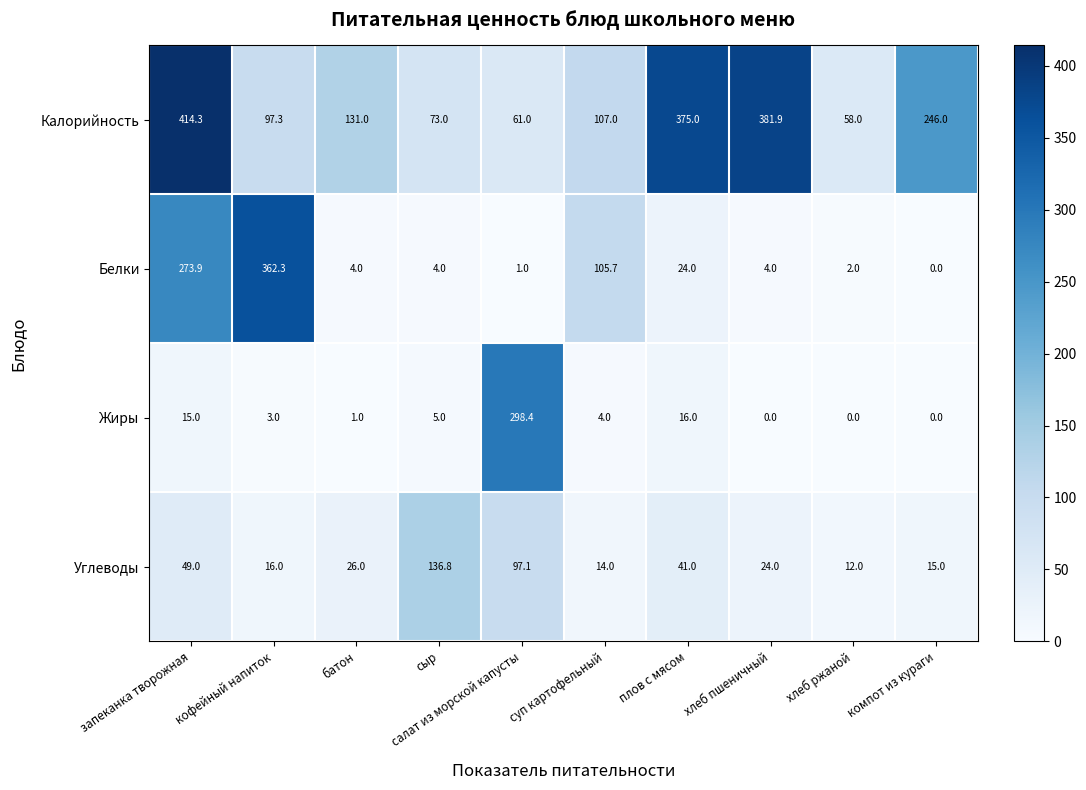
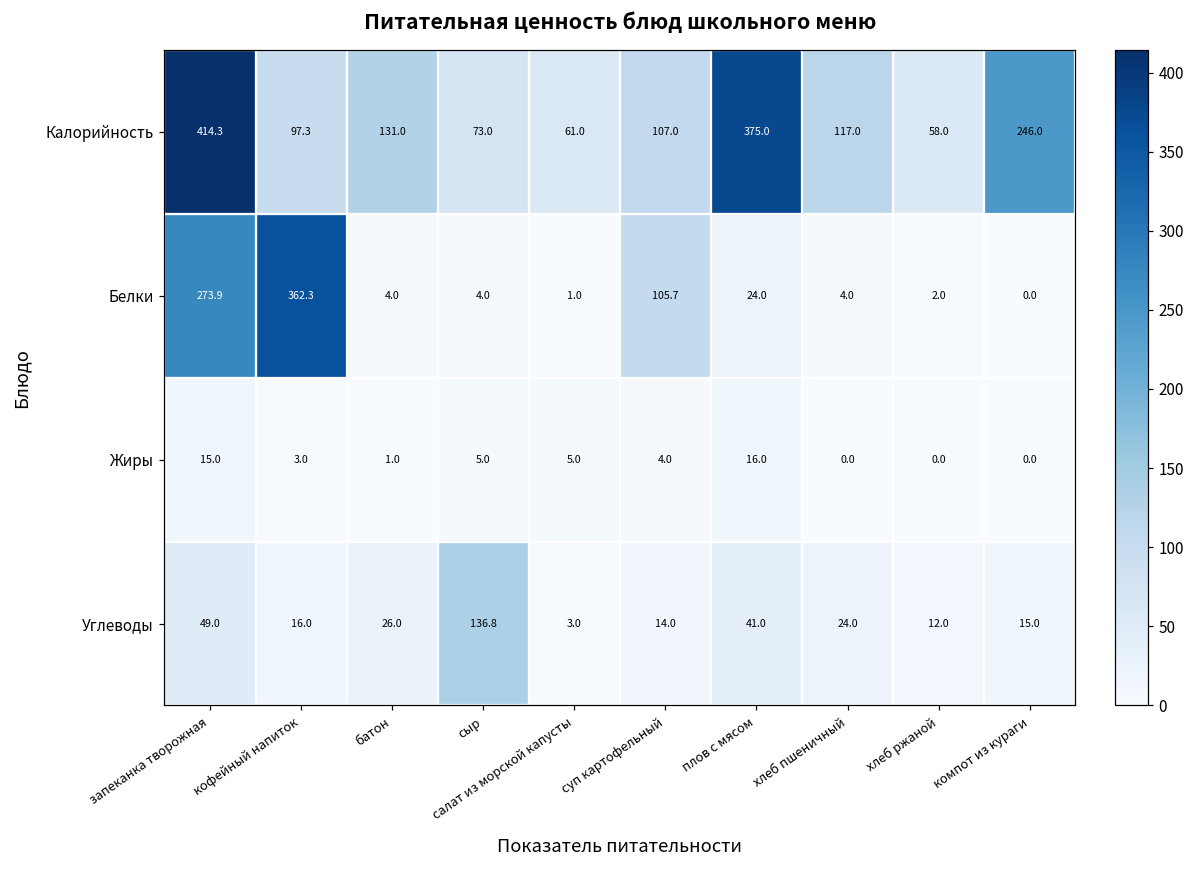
  {
    "Калорийность": {
      "запеканка творожная": 414.3,
      "кофейный напиток": 97.3,
      "батон": 131.0,
      "сыр": 73.0,
      "салат из морской капусты": 61.0,
      "суп картофельный": 107.0,
      "плов с мясом": 375.0,
-     "хлеб пшеничный": 381.9,
+     "хлеб пшеничный": 117.0,
      "хлеб ржаной": 58.0,
      "компот из кураги": 246.0
    },
    "Белки": {
      "запеканка творожная": 273.9,
      "кофейный напиток": 362.3,
      "батон": 4.0,
      "сыр": 4.0,
      "салат из морской капусты": 1.0,
      "суп картофельный": 105.7,
      "плов с мясом": 24.0,
      "хлеб пшеничный": 4.0,
      "хлеб ржаной": 2.0,
      "компот из кураги": 0.0
    },
    "Жиры": {
      "запеканка творожная": 15.0,
      "кофейный напиток": 3.0,
      "батон": 1.0,
      "сыр": 5.0,
-     "салат из морской капусты": 298.4,
+     "салат из морской капусты": 5.0,
      "суп картофельный": 4.0,
      "плов с мясом": 16.0,
      "хлеб пшеничный": 0.0,
      "хлеб ржаной": 0.0,
      "компот из кураги": 0.0
    },
    "Углеводы": {
      "запеканка творожная": 49.0,
      "кофейный напиток": 16.0,
      "батон": 26.0,
      "сыр": 136.8,
-     "салат из морской капусты": 97.1,
+     "салат из морской капусты": 3.0,
      "суп картофельный": 14.0,
      "плов с мясом": 41.0,
      "хлеб пшеничный": 24.0,
      "хлеб ржаной": 12.0,
      "компот из кураги": 15.0
    }
  }
